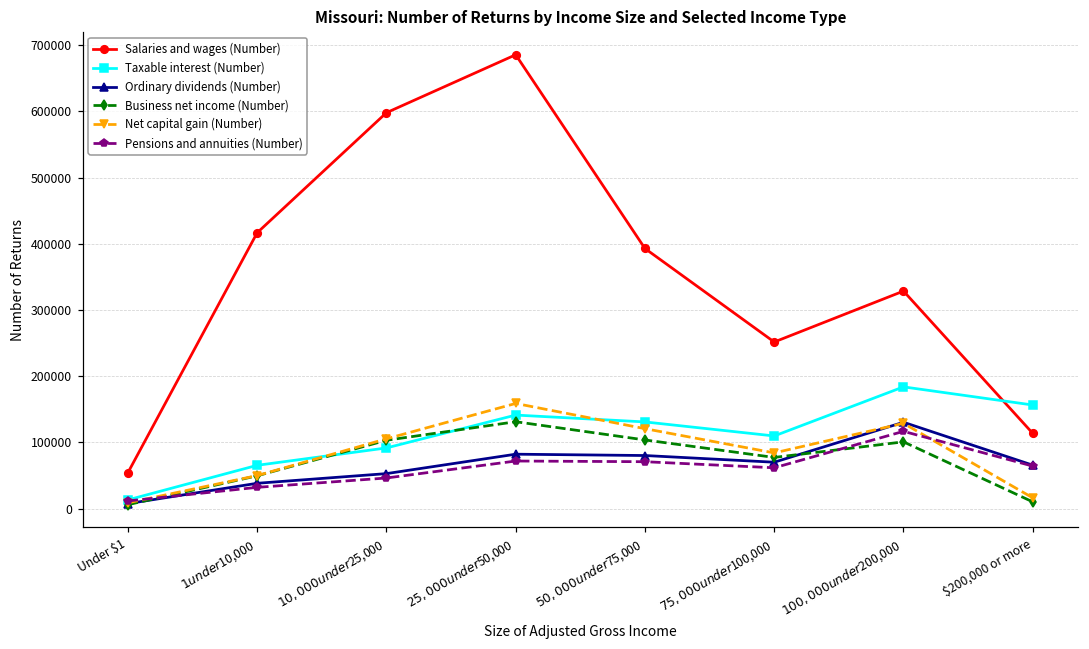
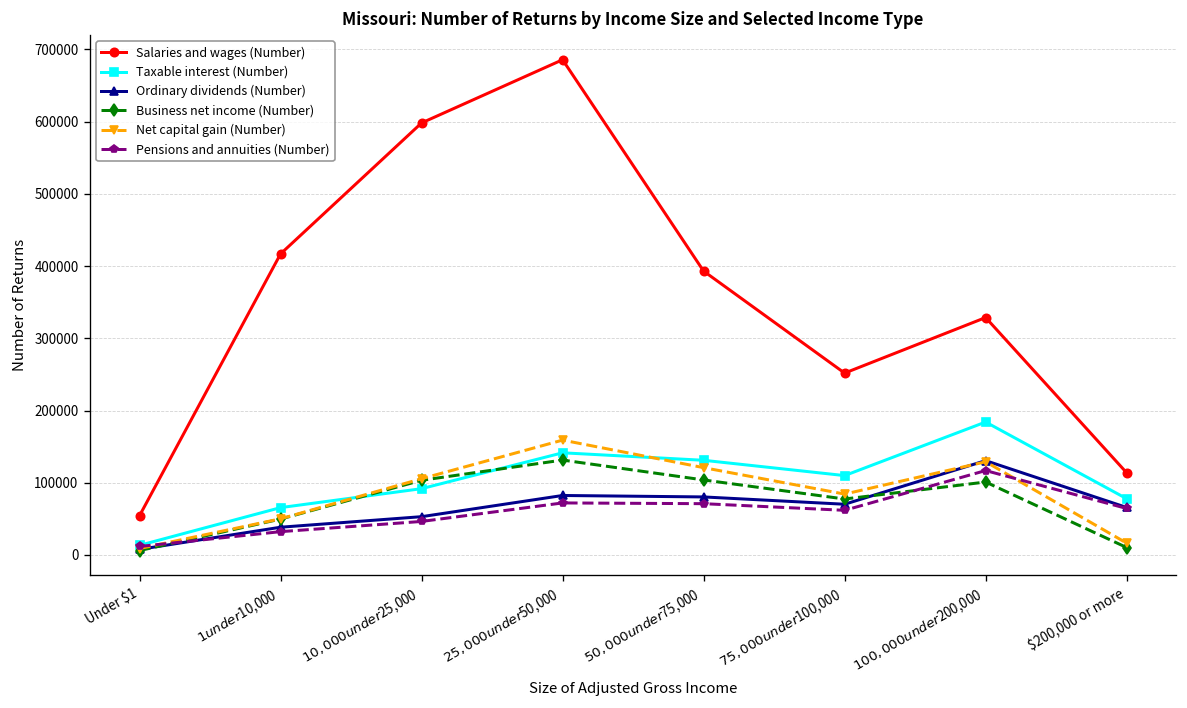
  {
    "Salaries and wages (Number)": {
      "Under $1": 50000,
      "$200,000 or more": 110000
    },
    "Taxable interest (Number)": {
-     "$200,000 or more": 160000
+     "$200,000 or more": 80000
    },
    "Business net income (Number)": {
      "$200,000 or more": 10000
    },
    "Net capital gain (Number)": {
      "$200,000 or more": 20000
    }
  }
